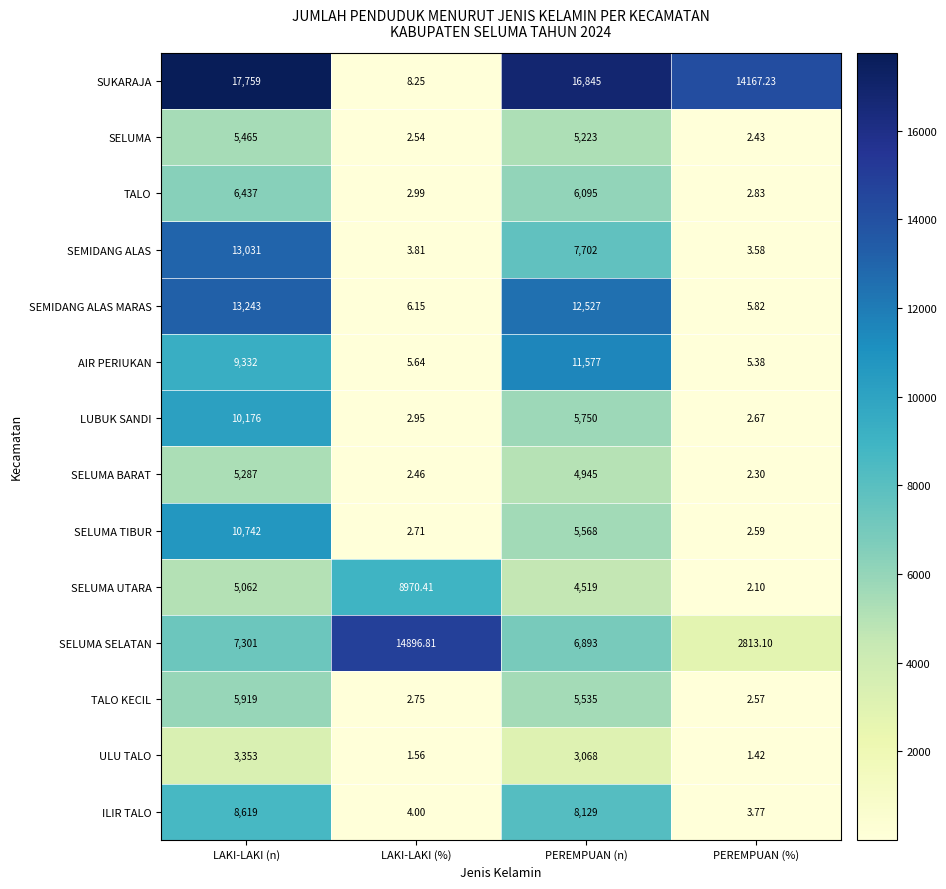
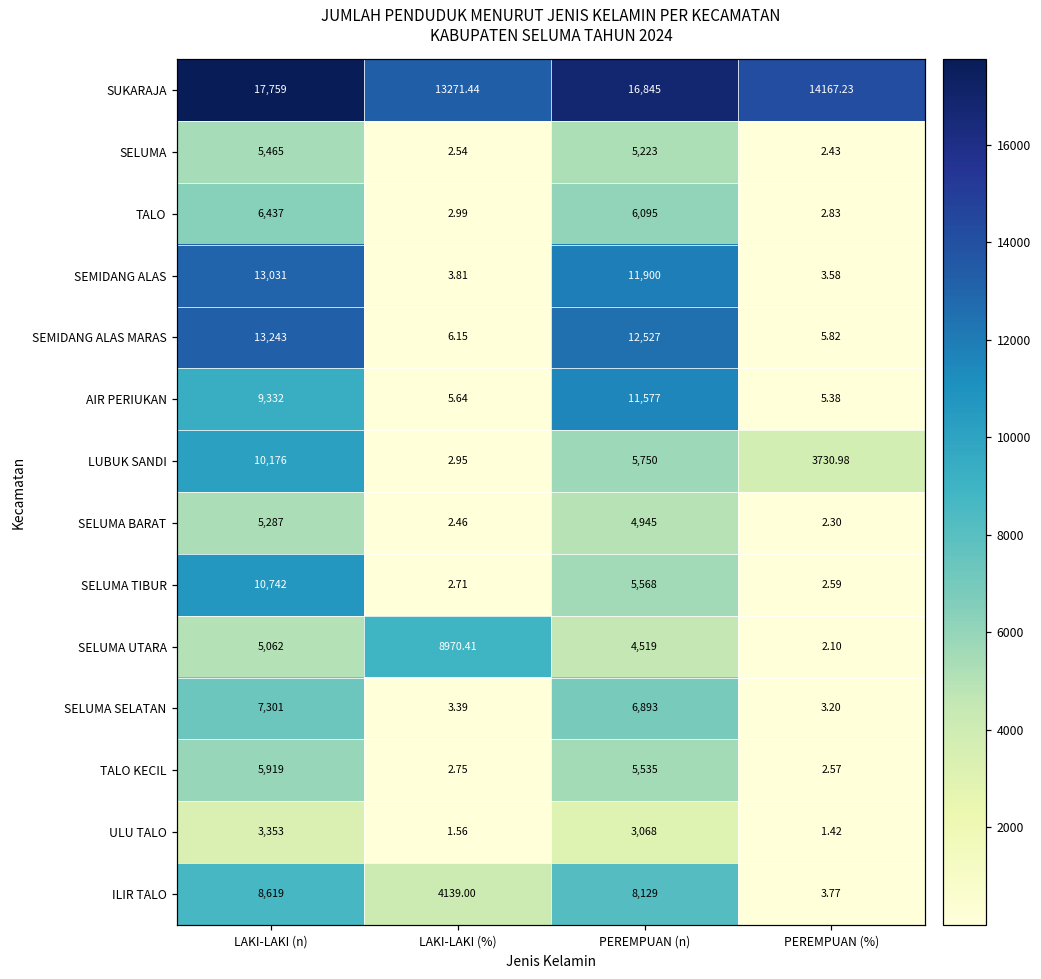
  {
    "SUKARAJA": {
      "LAKI-LAKI (n)": "17,759",
-     "LAKI-LAKI (%)": "8.25",
+     "LAKI-LAKI (%)": "13271.44",
      "PEREMPUAN (n)": "16,845",
      "PEREMPUAN (%)": "14167.23"
    },
    "SELUMA": {
      "LAKI-LAKI (n)": "5,465",
      "LAKI-LAKI (%)": "2.54",
      "PEREMPUAN (n)": "5,223",
      "PEREMPUAN (%)": "2.43"
    },
    "TALO": {
      "LAKI-LAKI (n)": "6,437",
      "LAKI-LAKI (%)": "2.99",
      "PEREMPUAN (n)": "6,095",
      "PEREMPUAN (%)": "2.83"
    },
    "SEMIDANG ALAS": {
      "LAKI-LAKI (n)": "13,031",
      "LAKI-LAKI (%)": "3.81",
-     "PEREMPUAN (n)": "7,702",
+     "PEREMPUAN (n)": "11,900",
      "PEREMPUAN (%)": "3.58"
    },
    "SEMIDANG ALAS MARAS": {
      "LAKI-LAKI (n)": "13,243",
      "LAKI-LAKI (%)": "6.15",
      "PEREMPUAN (n)": "12,527",
      "PEREMPUAN (%)": "5.82"
    },
    "AIR PERIUKAN": {
      "LAKI-LAKI (n)": "9,332",
      "LAKI-LAKI (%)": "5.64",
      "PEREMPUAN (n)": "11,577",
      "PEREMPUAN (%)": "5.38"
    },
    "LUBUK SANDI": {
      "LAKI-LAKI (n)": "10,176",
      "LAKI-LAKI (%)": "2.95",
      "PEREMPUAN (n)": "5,750",
-     "PEREMPUAN (%)": "2.67"
+     "PEREMPUAN (%)": "3730.98"
    },
    "SELUMA BARAT": {
      "LAKI-LAKI (n)": "5,287",
      "LAKI-LAKI (%)": "2.46",
      "PEREMPUAN (n)": "4,945",
      "PEREMPUAN (%)": "2.30"
    },
    "SELUMA TIBUR": {
      "LAKI-LAKI (n)": "10,742",
      "LAKI-LAKI (%)": "2.71",
      "PEREMPUAN (n)": "5,568",
      "PEREMPUAN (%)": "2.59"
    },
    "SELUMA UTARA": {
      "LAKI-LAKI (n)": "5,062",
      "LAKI-LAKI (%)": "8970.41",
      "PEREMPUAN (n)": "4,519",
      "PEREMPUAN (%)": "2.10"
    },
    "SELUMA SELATAN": {
      "LAKI-LAKI (n)": "7,301",
-     "LAKI-LAKI (%)": "14896.81",
+     "LAKI-LAKI (%)": "3.39",
      "PEREMPUAN (n)": "6,893",
-     "PEREMPUAN (%)": "2813.10"
+     "PEREMPUAN (%)": "3.20"
    },
    "TALO KECIL": {
      "LAKI-LAKI (n)": "5,919",
      "LAKI-LAKI (%)": "2.75",
      "PEREMPUAN (n)": "5,535",
      "PEREMPUAN (%)": "2.57"
    },
    "ULU TALO": {
      "LAKI-LAKI (n)": "3,353",
      "LAKI-LAKI (%)": "1.56",
      "PEREMPUAN (n)": "3,068",
      "PEREMPUAN (%)": "1.42"
    },
    "ILIR TALO": {
      "LAKI-LAKI (n)": "8,619",
-     "LAKI-LAKI (%)": "4.00",
+     "LAKI-LAKI (%)": "4139.00",
      "PEREMPUAN (n)": "8,129",
      "PEREMPUAN (%)": "3.77"
    }
  }
